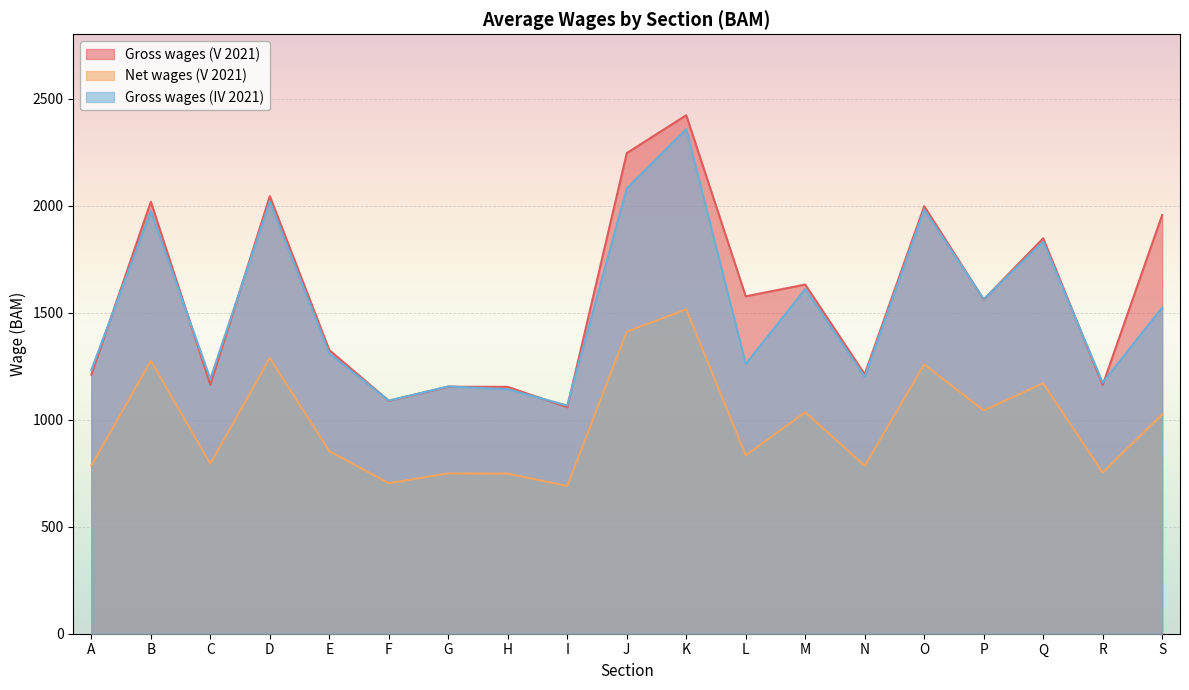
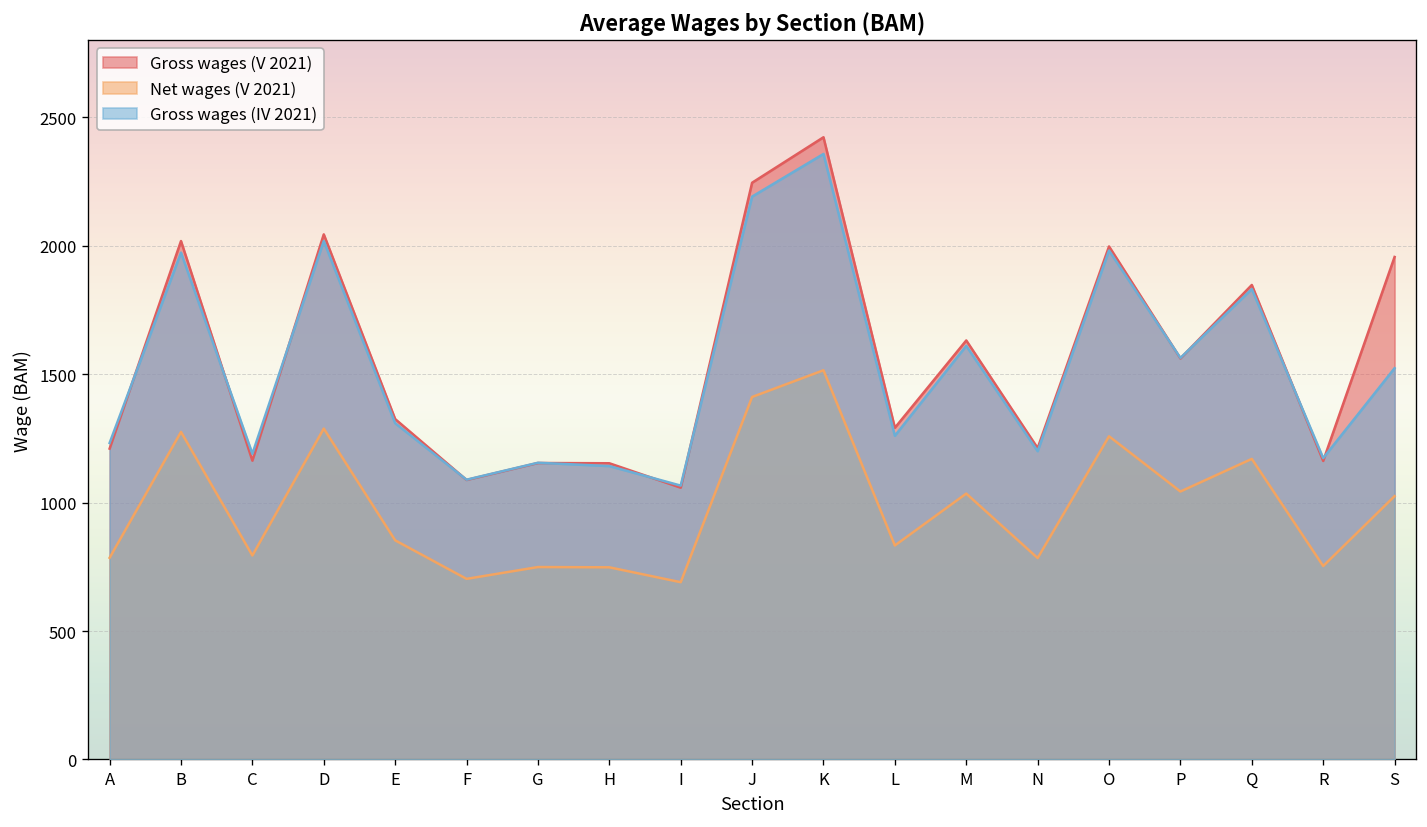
  {
    "Gross wages (V 2021)": {
      "A": 1210,
      "B": 2020,
      "C": 1160,
      "D": 2040,
      "E": 1330,
      "J": 2250,
      "K": 2420,
-     "L": 1580,
+     "L": 1290,
      "M": 1630,
      "O": 2000,
      "Q": 1850,
      "S": 1960
    },
    "Net wages (V 2021)": {
      "A": 790,
      "B": 1280,
      "C": 790,
      "D": 1290,
      "E": 850,
      "F": 700,
      "G": 750,
      "H": 750,
      "I": 690,
      "J": 1410,
      "K": 1520,
      "L": 830,
      "M": 1040,
      "N": 780,
      "O": 1260,
      "P": 1040,
      "Q": 1170,
      "R": 750,
      "S": 1030
    },
    "Gross wages (IV 2021)": {
      "A": 1230,
      "B": 1970,
      "C": 1190,
      "D": 2020,
      "E": 1310,
-     "J": 2080,
+     "J": 2190,
      "K": 2360,
      "L": 1260,
      "M": 1610,
      "O": 1980,
      "Q": 1830,
      "S": 1520
    }
  }
